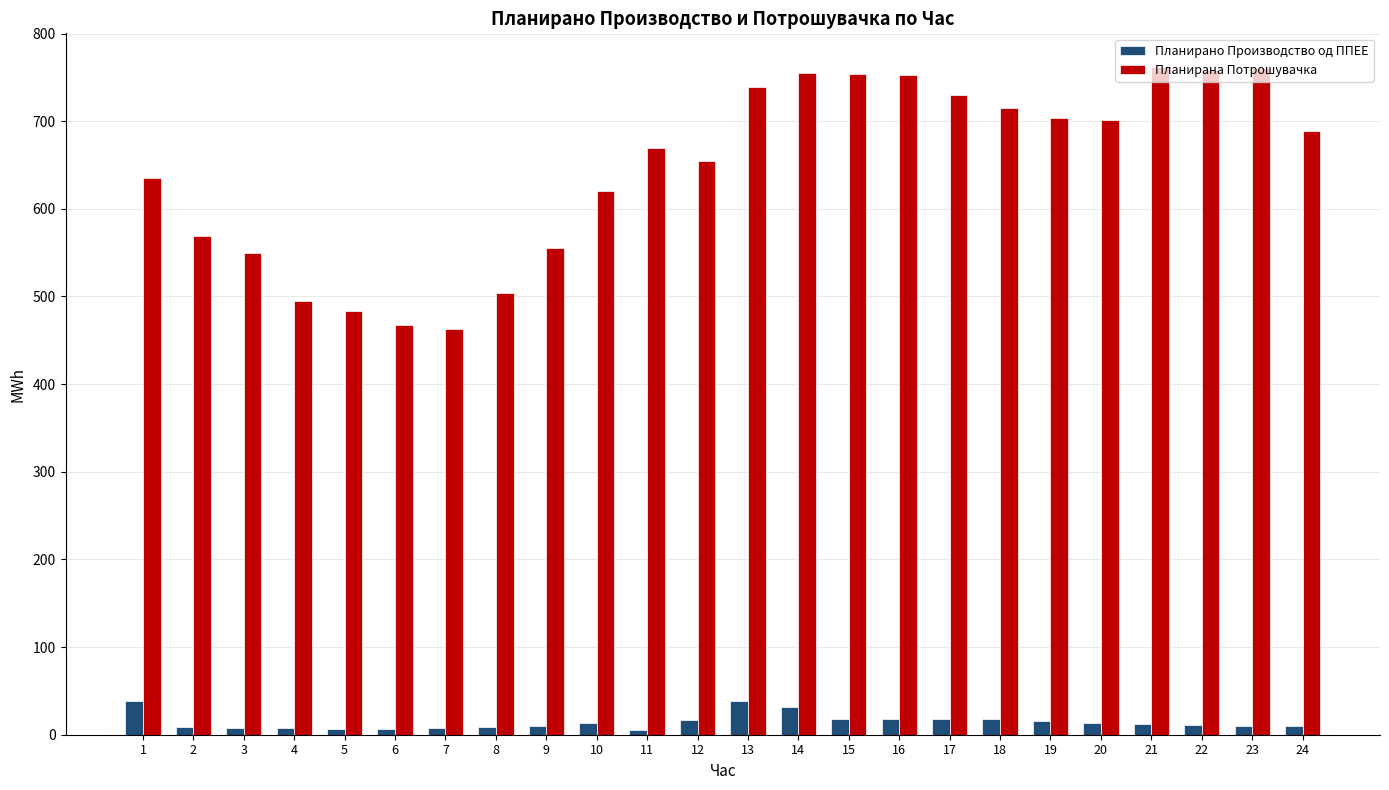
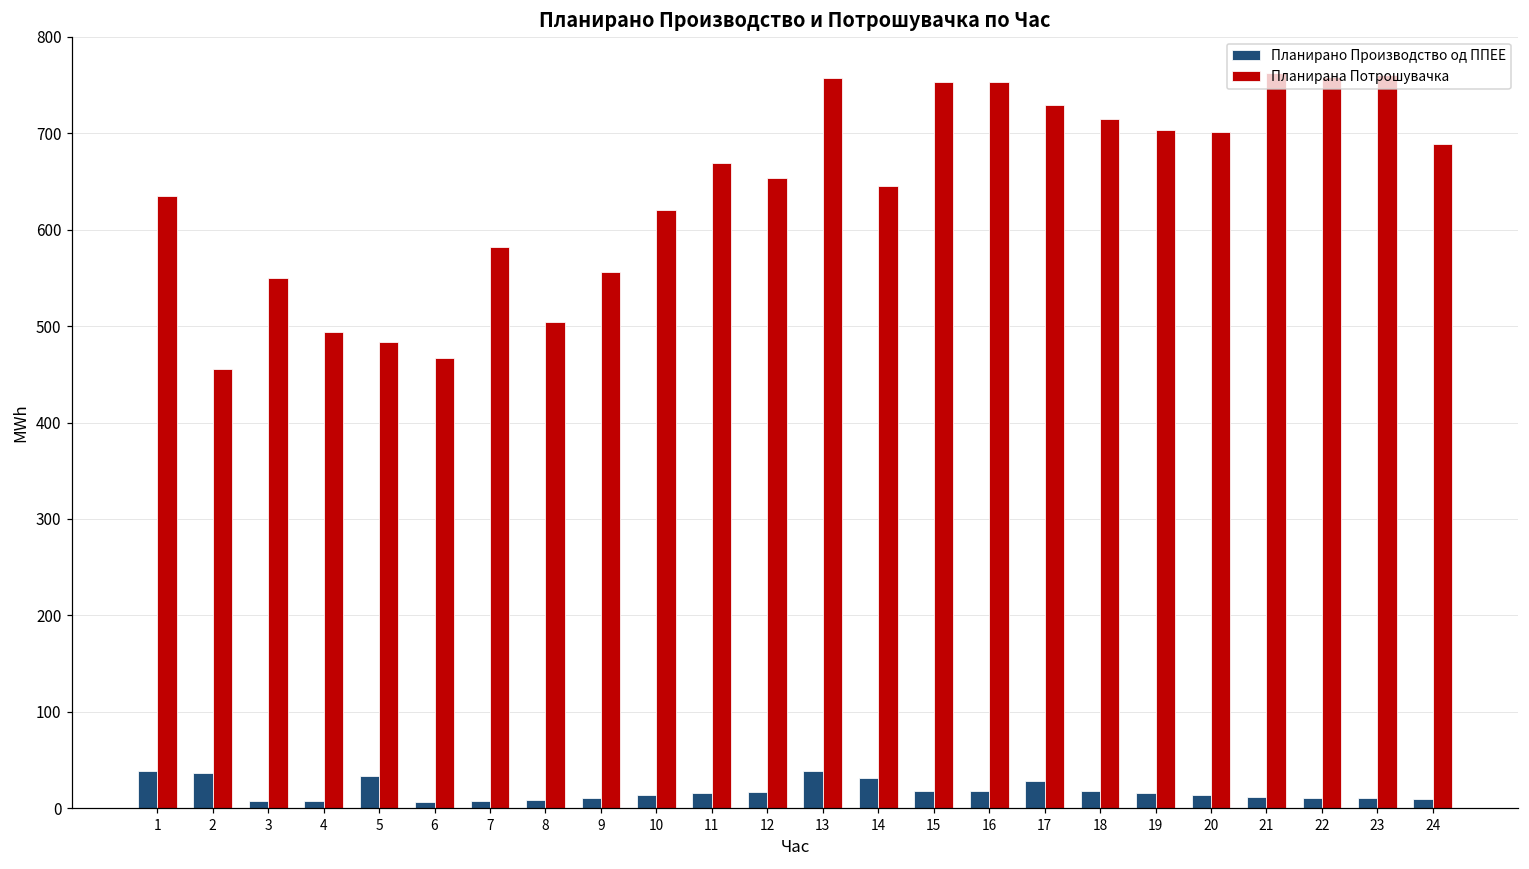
  {
    "Планирано Производство од ППЕЕ": {
      "1": 40,
-     "2": 10,
+     "2": 40,
      "3": 10,
      "4": 10,
-     "5": 10,
+     "5": 30,
      "6": 10,
      "7": 10,
      "8": 10,
      "9": 10,
      "10": 10,
-     "11": 10,
+     "11": 20,
      "12": 20,
      "13": 40,
      "14": 30,
      "15": 20,
      "16": 20,
-     "17": 20,
+     "17": 30,
      "18": 20,
      "19": 20,
      "20": 10,
      "21": 10,
      "22": 10,
      "23": 10,
      "24": 10
    },
    "Планирана Потрошувачка": {
      "1": 640,
-     "2": 570,
+     "2": 460,
      "3": 550,
      "4": 490,
      "5": 480,
      "6": 470,
-     "7": 460,
+     "7": 580,
      "8": 500,
      "9": 560,
      "10": 620,
      "11": 670,
      "12": 650,
-     "13": 740,
-     "14": 750,
+     "13": 760,
+     "14": 650,
      "15": 750,
      "16": 750,
      "17": 730,
      "18": 720,
      "19": 700,
      "20": 700,
      "24": 690
    }
  }
